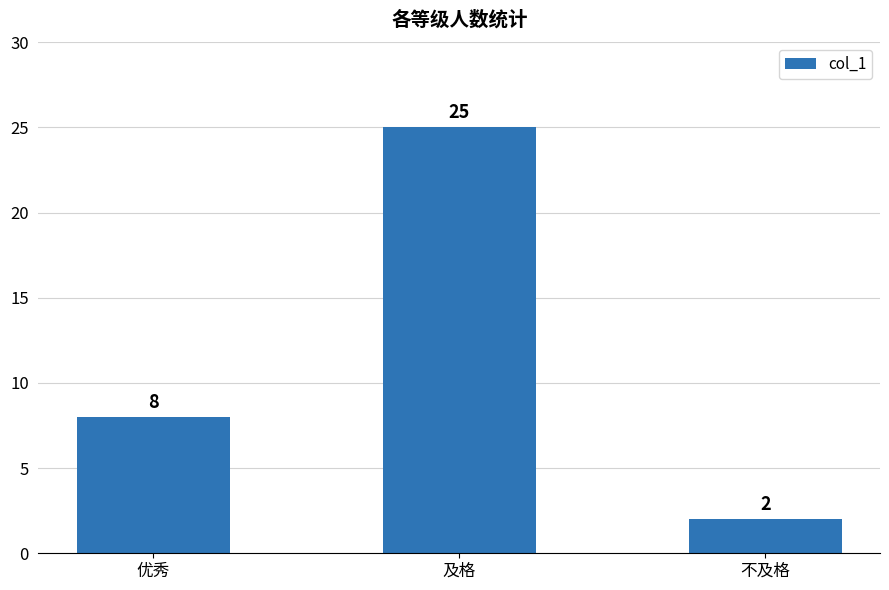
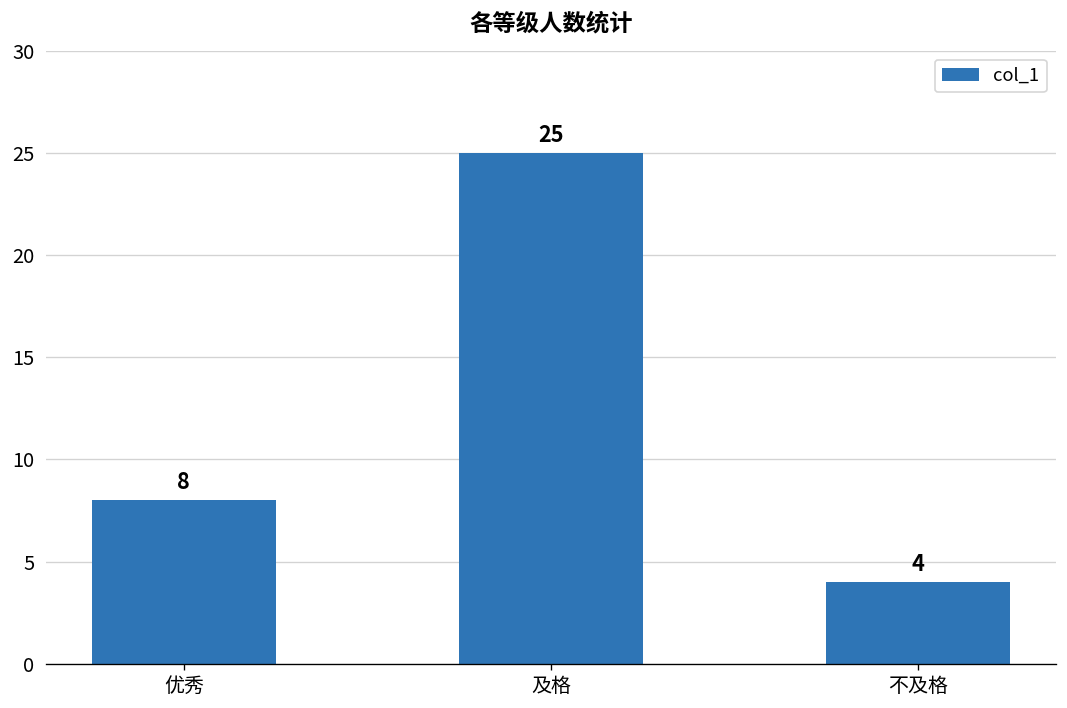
  {
    "优秀": 8,
    "及格": 25,
-   "不及格": 2
+   "不及格": 4
  }
